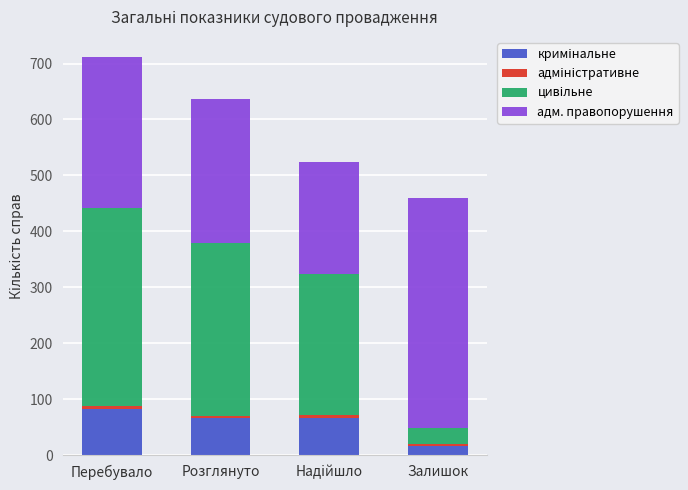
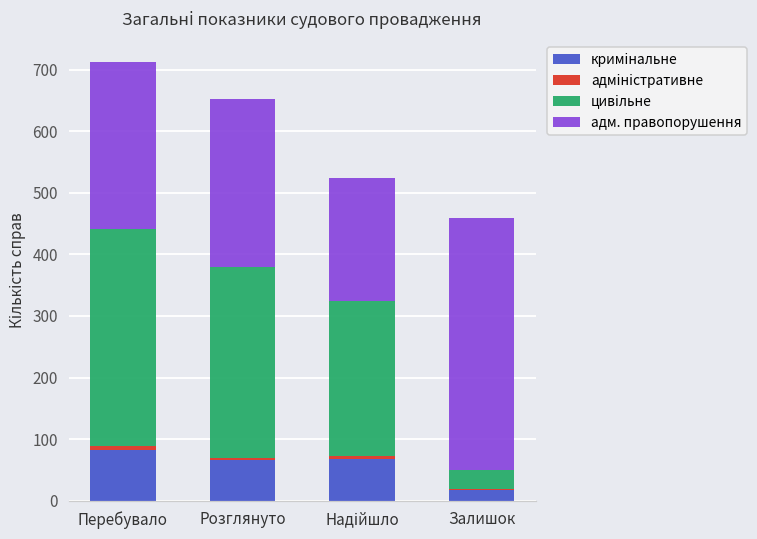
  {
    "кримінальне": {
      "Перебувало": 80,
      "Розглянуто": 70,
      "Надійшло": 70,
      "Залишок": 20
    },
    "адміністративне": {
      "Перебувало": 10,
      "Надійшло": 10
    },
    "цивільне": {
      "Перебувало": 350,
      "Розглянуто": 310,
      "Надійшло": 250,
      "Залишок": 30
    },
    "адм. правопорушення": {
      "Перебувало": 270,
-     "Розглянуто": 260,
+     "Розглянуто": 270,
      "Надійшло": 200,
      "Залишок": 410
    }
  }
